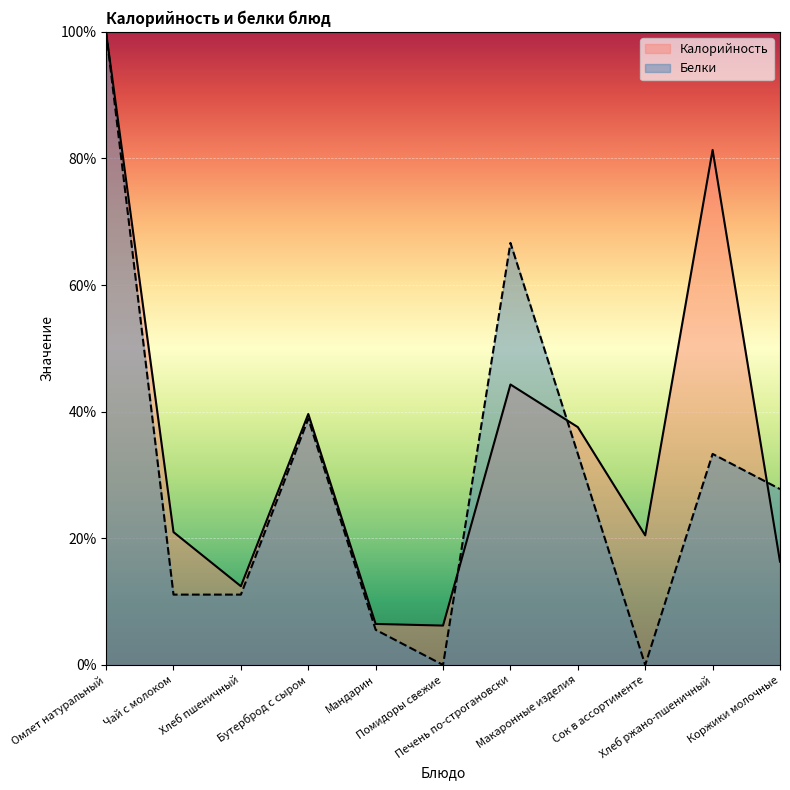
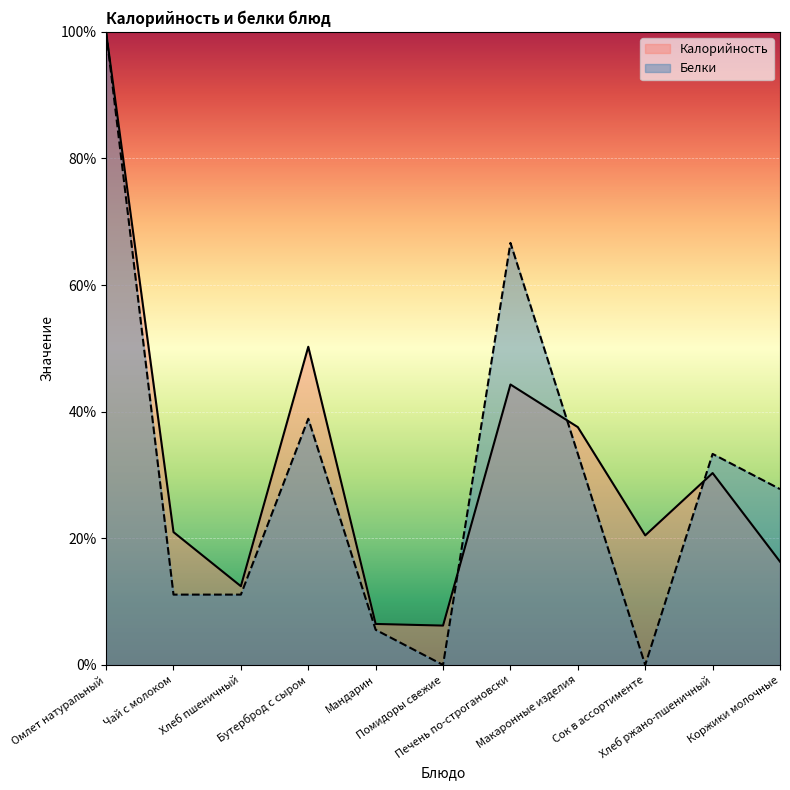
  {
    "Калорийность": {
      "Чай с молоком": "21%",
      "Хлеб пшеничный": "12%",
-     "Бутерброд с сыром": "40%",
+     "Бутерброд с сыром": "50%",
      "Мандарин": "6%",
      "Помидоры свежие": "6%",
      "Печень по-строгановски": "44%",
      "Макаронные изделия": "38%",
      "Сок в ассортименте": "20%",
-     "Хлеб ржано-пшеничный": "81%",
+     "Хлеб ржано-пшеничный": "30%",
      "Коржики молочные": "16%"
    },
    "Белки": {
      "Чай с молоком": "11%",
      "Хлеб пшеничный": "11%",
      "Бутерброд с сыром": "39%",
      "Мандарин": "6%",
      "Помидоры свежие": "0%",
      "Печень по-строгановски": "67%",
      "Макаронные изделия": "33%",
      "Сок в ассортименте": "0%",
      "Хлеб ржано-пшеничный": "33%",
      "Коржики молочные": "28%"
    }
  }
